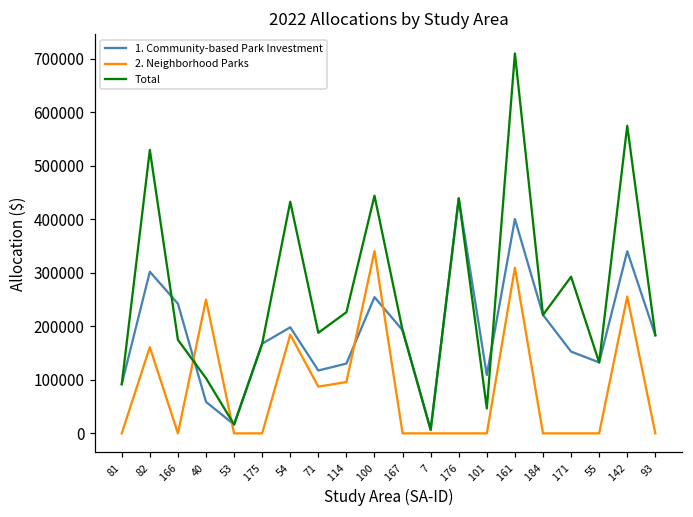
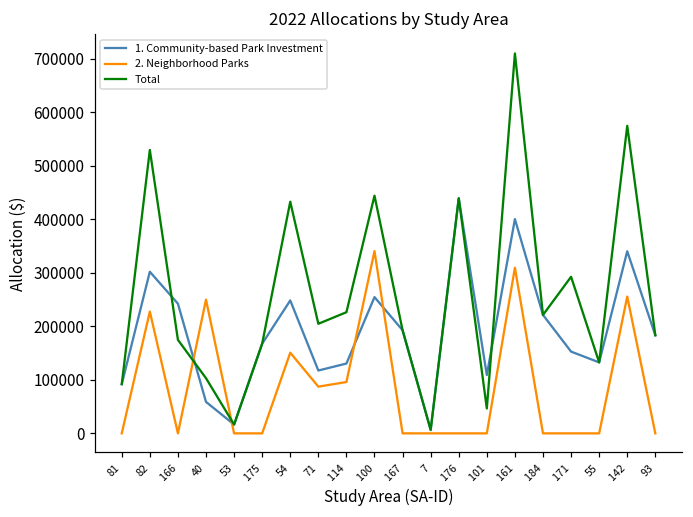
  {
    "1. Community-based Park Investment": {
      "82": 300000,
      "166": 240000,
      "40": 60000,
-     "54": 200000,
+     "54": 250000,
      "71": 120000,
      "114": 130000,
      "100": 250000,
      "101": 110000,
      "161": 400000,
      "171": 150000,
      "142": 340000
    },
    "2. Neighborhood Parks": {
      "81": 0,
-     "82": 160000,
+     "82": 230000,
      "166": 0,
      "40": 250000,
      "53": 0,
      "175": 0,
-     "54": 180000,
+     "54": 150000,
      "71": 90000,
      "114": 100000,
      "100": 340000,
      "167": 0,
      "7": 0,
      "176": 0,
      "101": 0,
      "161": 310000,
      "184": 0,
      "171": 0,
      "55": 0,
      "142": 260000,
      "93": 0
    },
    "Total": {
      "82": 530000,
      "166": 170000,
      "40": 100000,
      "54": 430000,
-     "71": 190000,
+     "71": 200000,
      "114": 230000,
      "100": 440000,
      "101": 50000,
      "161": 710000,
      "171": 290000,
      "142": 570000
    }
  }
